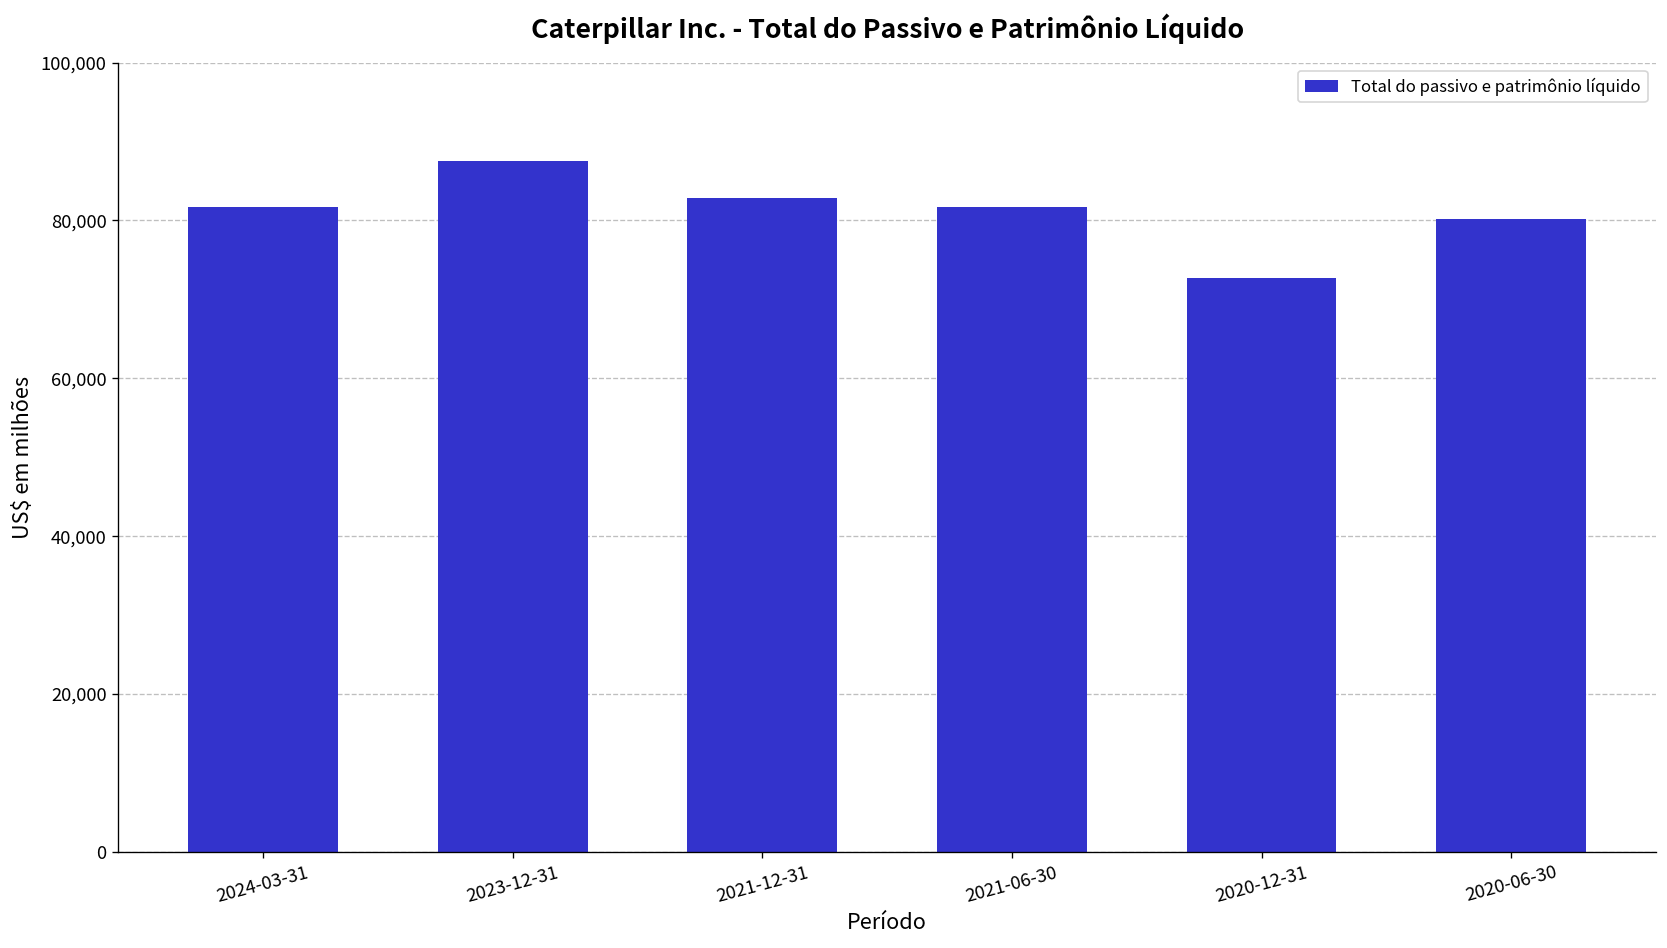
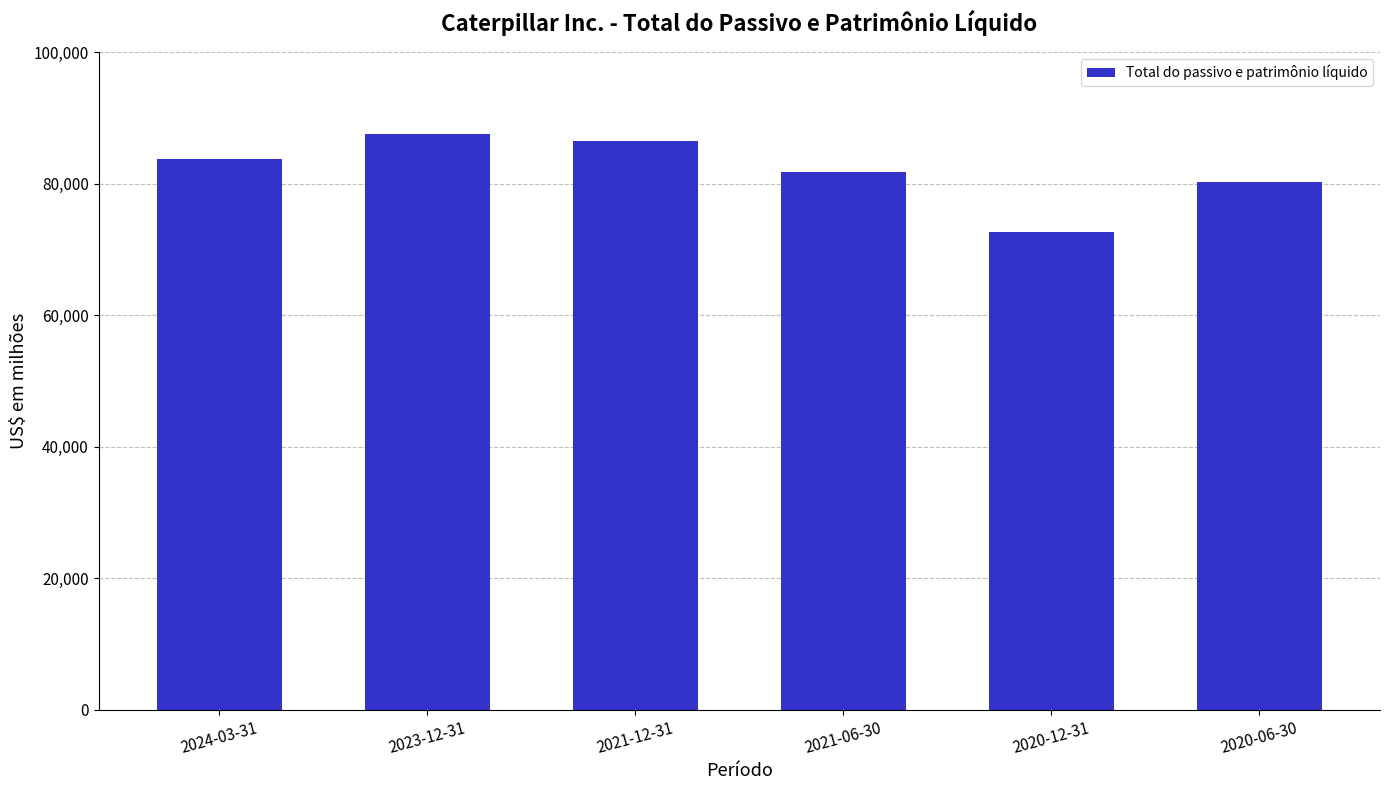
  {
-   "2024-03-31": "82,000",
+   "2024-03-31": "84,000",
    "2023-12-31": "87,000",
-   "2021-12-31": "83,000",
+   "2021-12-31": "86,000",
    "2021-06-30": "82,000",
    "2020-12-31": "73,000",
    "2020-06-30": "80,000"
  }
